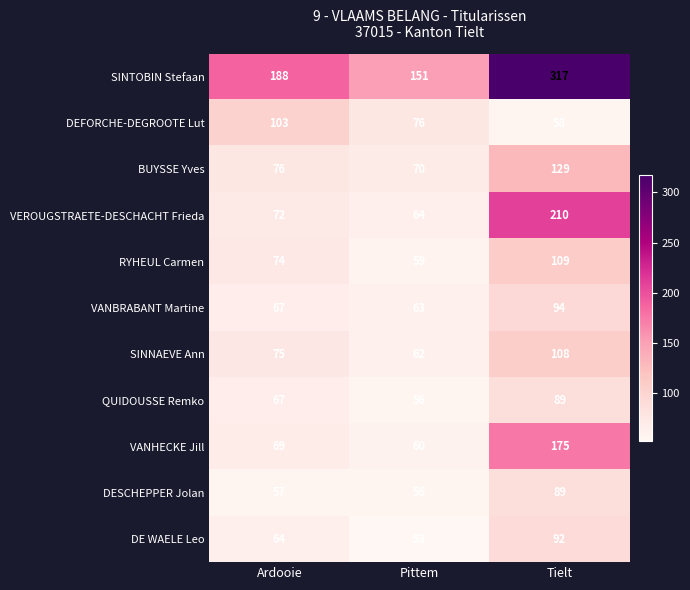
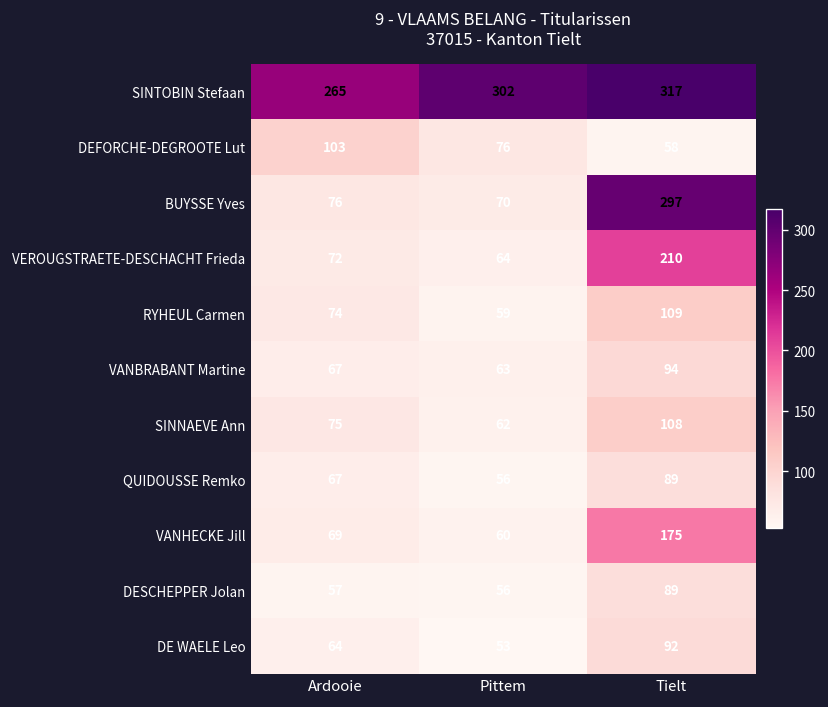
  {
    "SINTOBIN Stefaan": {
-     "Ardooie": 188,
-     "Pittem": 151,
+     "Ardooie": 265,
+     "Pittem": 302,
      "Tielt": 317
    },
    "DEFORCHE-DEGROOTE Lut": {
      "Ardooie": 103
    },
    "BUYSSE Yves": {
-     "Tielt": 129
+     "Tielt": 297
    },
    "VEROUGSTRAETE-DESCHACHT Frieda": {
      "Tielt": 210
    },
    "RYHEUL Carmen": {
      "Tielt": 109
    },
    "SINNAEVE Ann": {
      "Tielt": 108
    },
    "VANHECKE Jill": {
      "Tielt": 175
    }
  }
